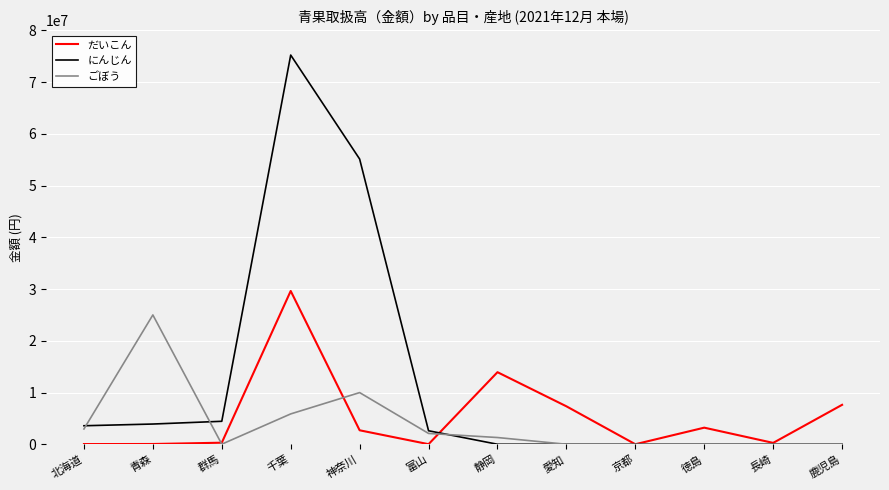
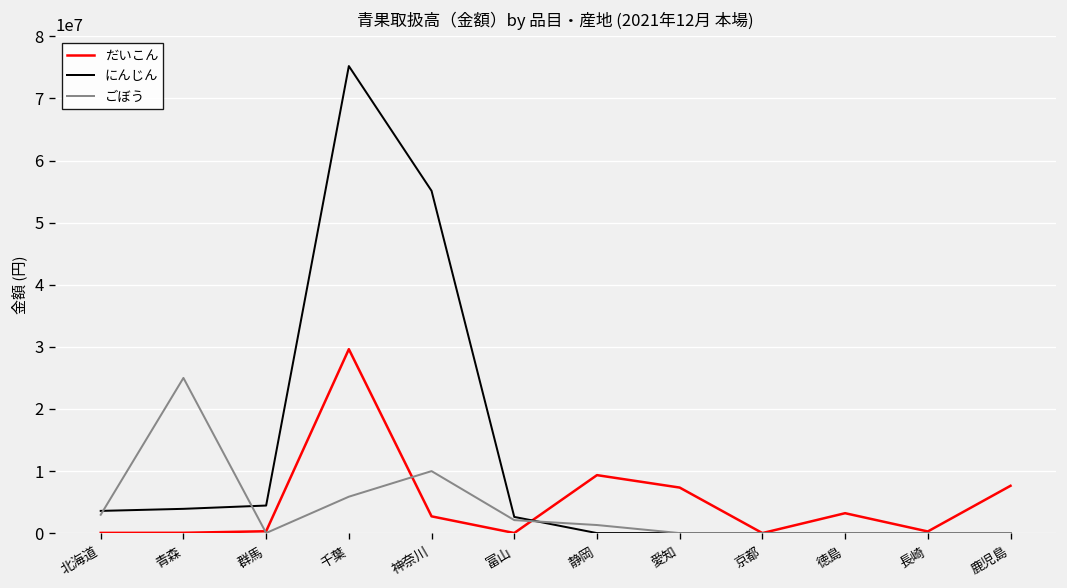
  {
    "だいこん": {
      "北海道": 0,
      "青森": 0,
      "千葉": 30000000,
      "神奈川": 3000000,
      "富山": 0,
-     "静岡": 14000000,
+     "静岡": 9000000,
      "愛知": 7000000,
      "徳島": 3000000,
      "鹿児島": 8000000
    },
    "にんじん": {
      "北海道": 4000000,
      "青森": 4000000,
      "群馬": 4000000,
      "千葉": 75000000,
      "神奈川": 55000000,
      "富山": 3000000,
      "静岡": 0
    },
    "ごぼう": {
      "北海道": 3000000,
      "青森": 25000000,
      "千葉": 6000000,
      "神奈川": 10000000,
      "富山": 2000000,
      "静岡": 1000000
    }
  }
